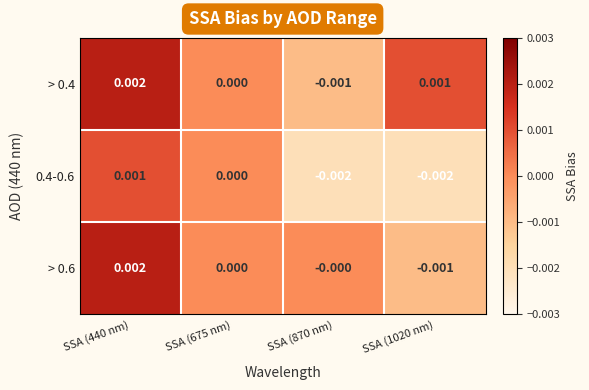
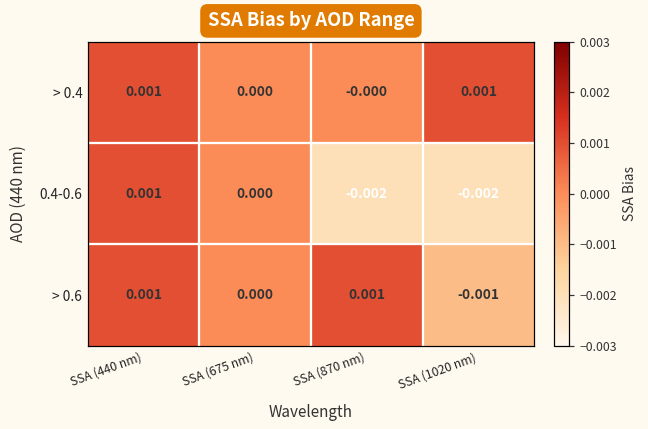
  {
    "> 0.4": {
-     "SSA (440 nm)": 0.002,
+     "SSA (440 nm)": 0.001,
      "SSA (675 nm)": 0.000,
-     "SSA (870 nm)": -0.001,
+     "SSA (870 nm)": -0.000,
      "SSA (1020 nm)": 0.001
    },
    "0.4-0.6": {
      "SSA (440 nm)": 0.001,
      "SSA (675 nm)": 0.000,
      "SSA (870 nm)": -0.002,
      "SSA (1020 nm)": -0.002
    },
    "> 0.6": {
-     "SSA (440 nm)": 0.002,
+     "SSA (440 nm)": 0.001,
      "SSA (675 nm)": 0.000,
-     "SSA (870 nm)": -0.000,
+     "SSA (870 nm)": 0.001,
      "SSA (1020 nm)": -0.001
    }
  }
